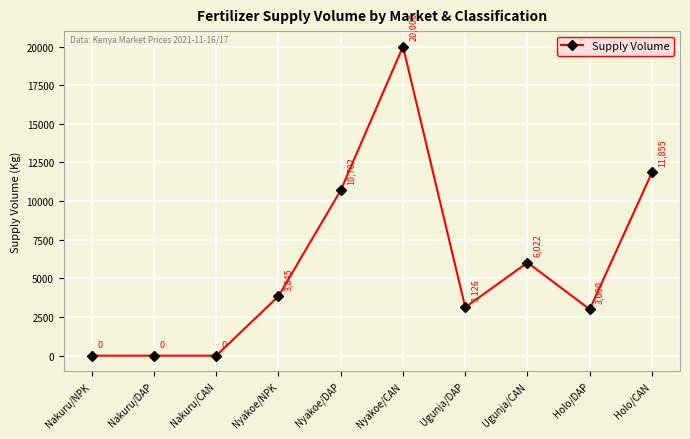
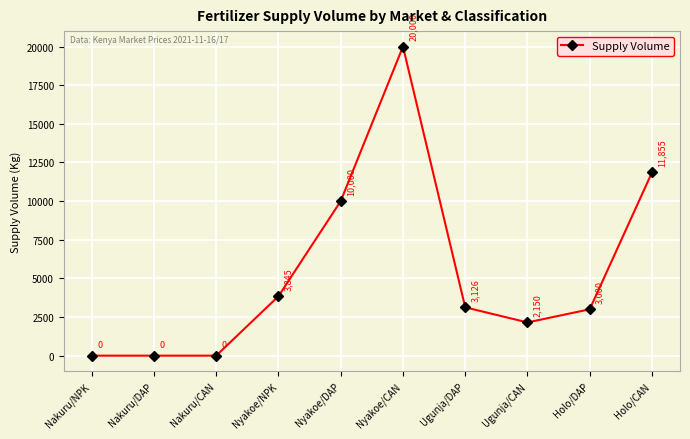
  {
    "Nakuru/NPK": "0",
    "Nakuru/DAP": "0",
    "Nakuru/CAN": "0",
    "Nyakoe/NPK": "3,845",
-   "Nyakoe/DAP": "10,702",
+   "Nyakoe/DAP": "10,000",
    "Nyakoe/CAN": "20,000",
    "Ugunja/DAP": "3,126",
-   "Ugunja/CAN": "6,022",
+   "Ugunja/CAN": "2,150",
    "Holo/DAP": "3,000",
    "Holo/CAN": "11,855"
  }
